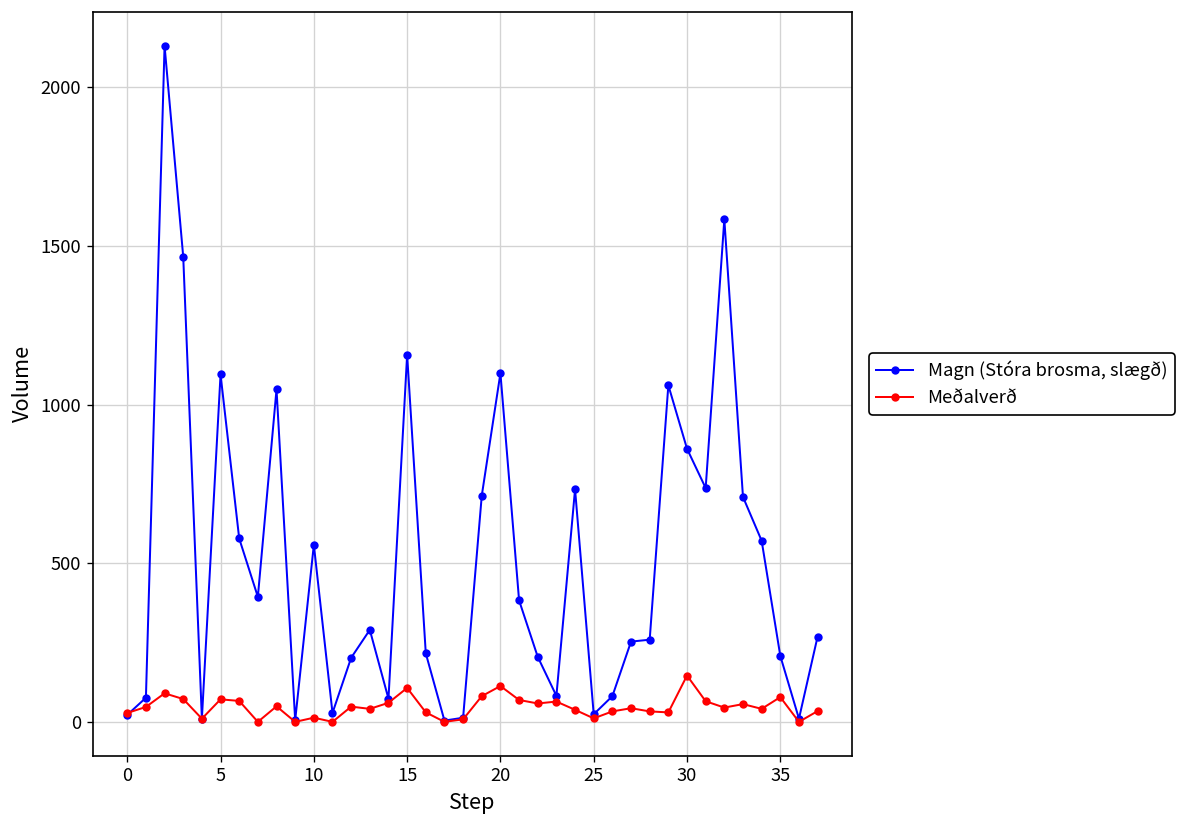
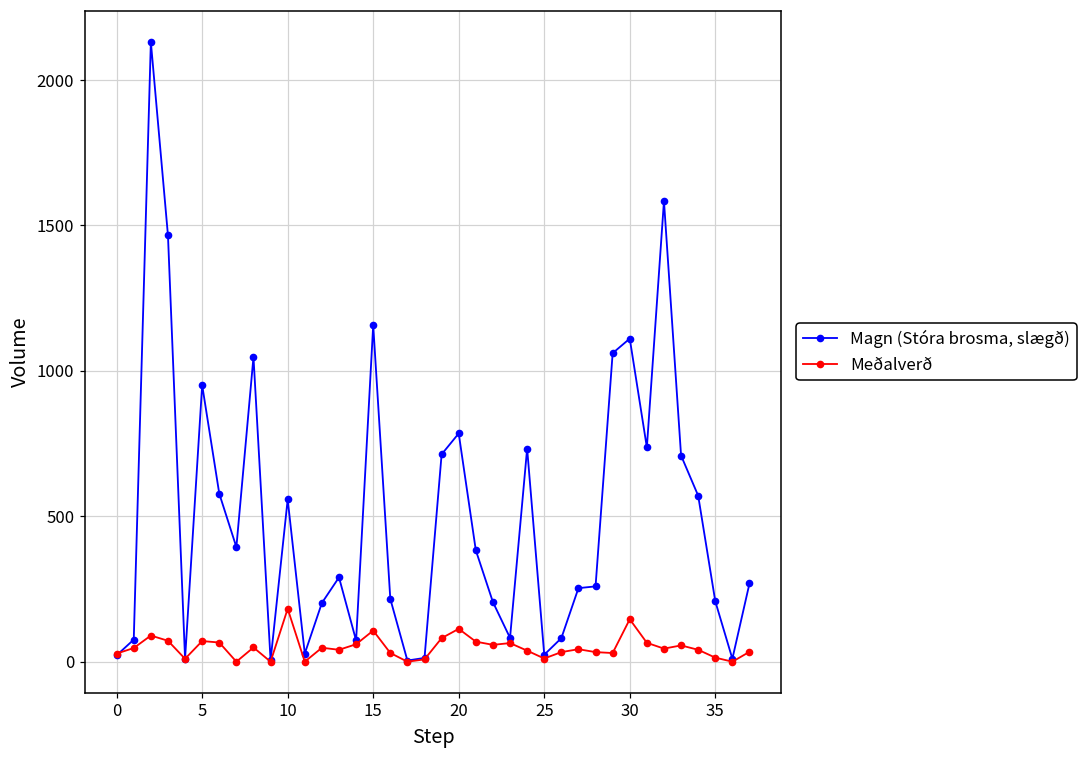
  {
    "Magn (Stóra brosma, slægð)": {
-     "5": 1100,
+     "5": 950,
      "10": 560,
      "15": 1160,
-     "20": 1100,
+     "20": 790,
      "25": 20,
-     "30": 860,
+     "30": 1110,
      "35": 210
    },
    "Meðalverð": {
      "5": 70,
-     "10": 10,
+     "10": 180,
      "15": 110,
      "20": 110,
      "25": 10,
      "30": 150,
-     "35": 80
+     "35": 10
    }
  }
